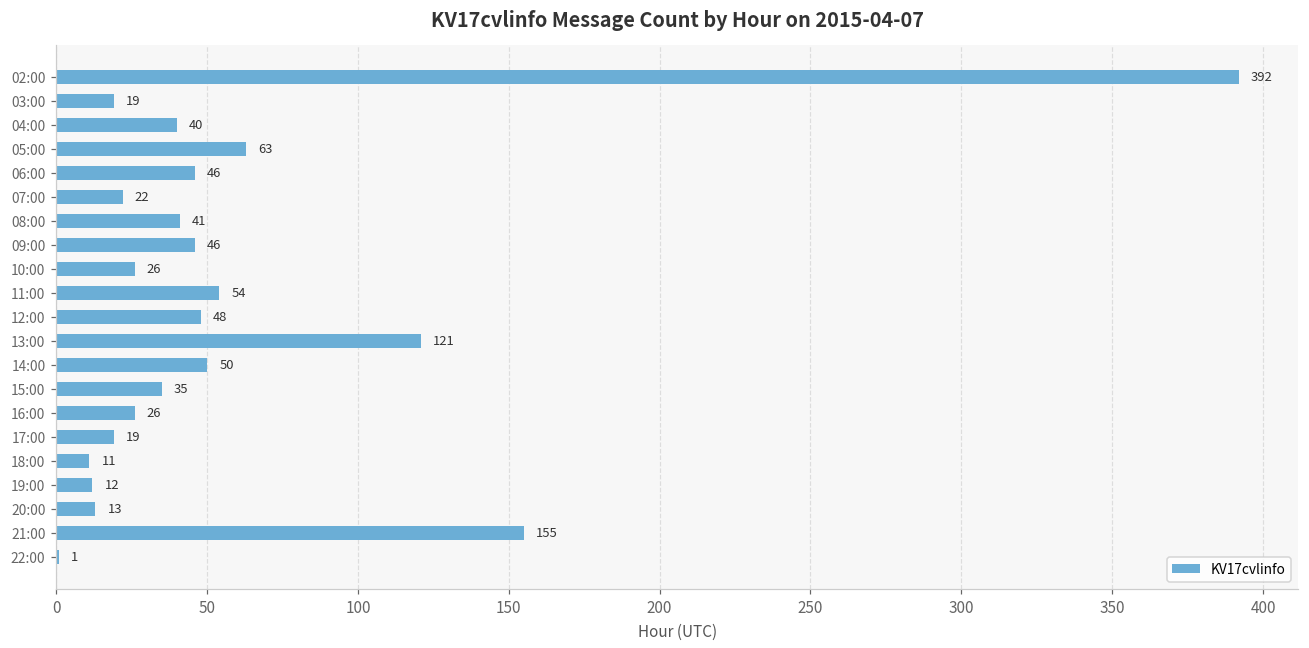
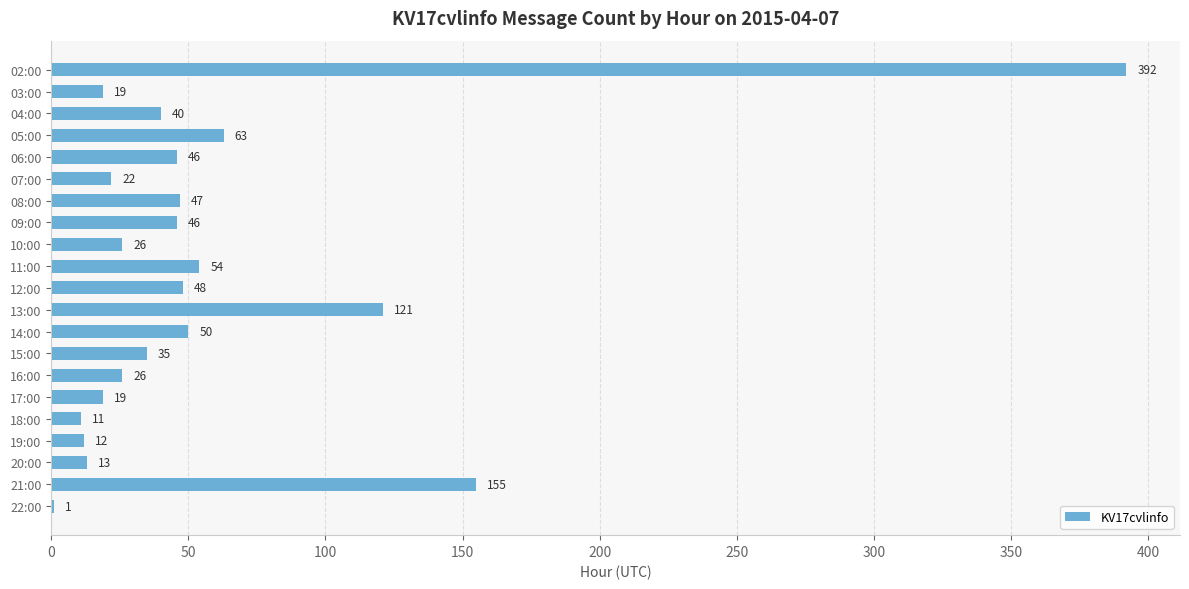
  {
    "02:00": 392,
    "03:00": 19,
    "04:00": 40,
    "05:00": 63,
    "06:00": 46,
    "07:00": 22,
-   "08:00": 41,
+   "08:00": 47,
    "09:00": 46,
    "10:00": 26,
    "11:00": 54,
    "12:00": 48,
    "13:00": 121,
    "14:00": 50,
    "15:00": 35,
    "16:00": 26,
    "17:00": 19,
    "18:00": 11,
    "19:00": 12,
    "20:00": 13,
    "21:00": 155,
    "22:00": 1
  }
